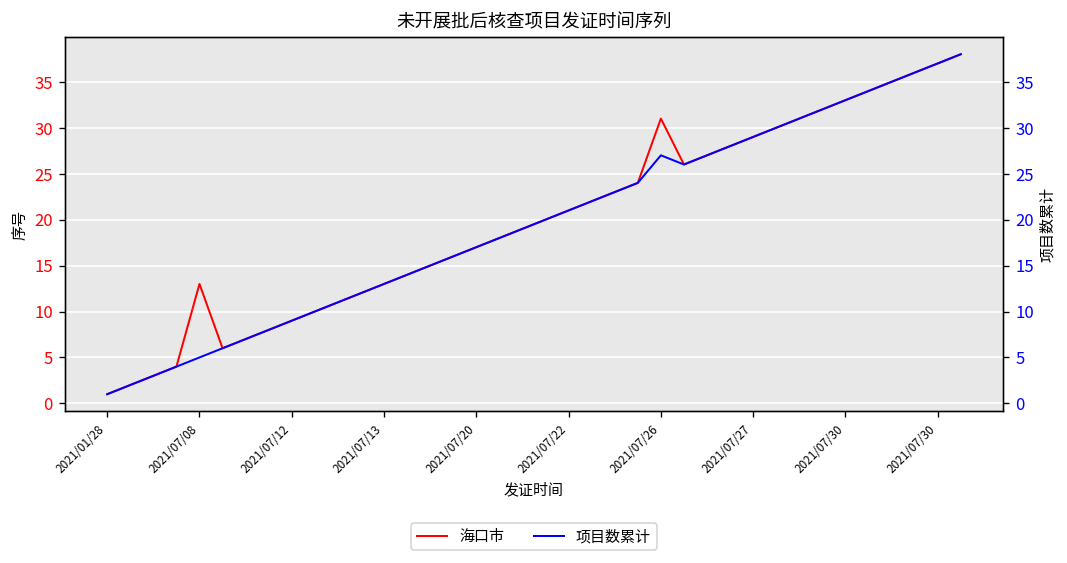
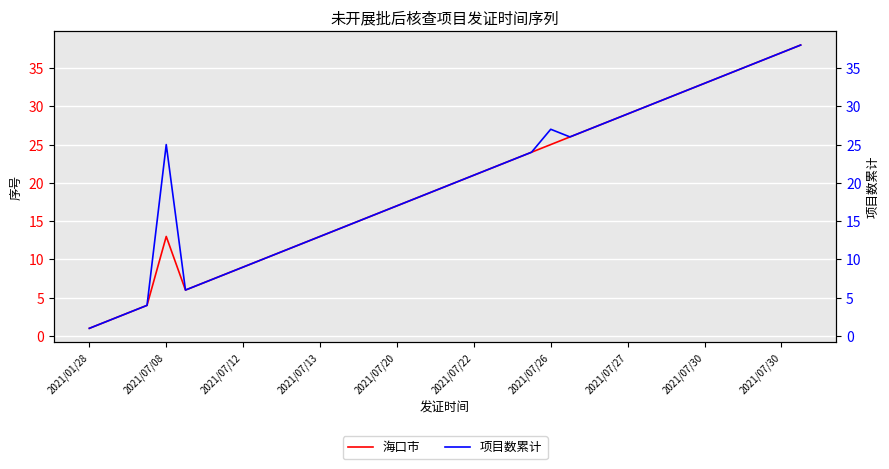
  {
    "海口市": {
      "2021/01/28": 1,
      "2021/07/08": 13,
-     "2021/07/26": 31
+     "2021/07/26": 25
    },
    "项目数累计": {
      "2021/01/28": 1,
-     "2021/07/08": 5,
+     "2021/07/08": 25,
      "2021/07/26": 27
    }
  }
